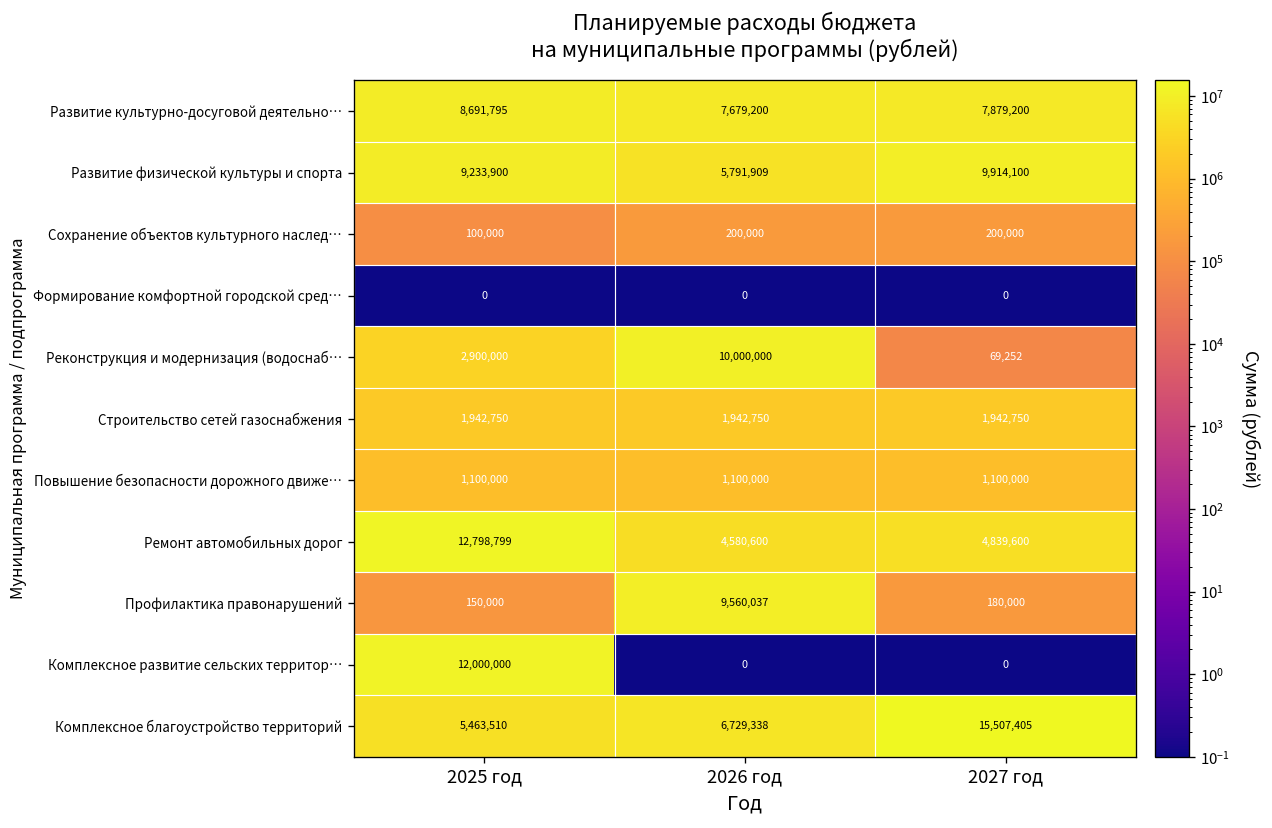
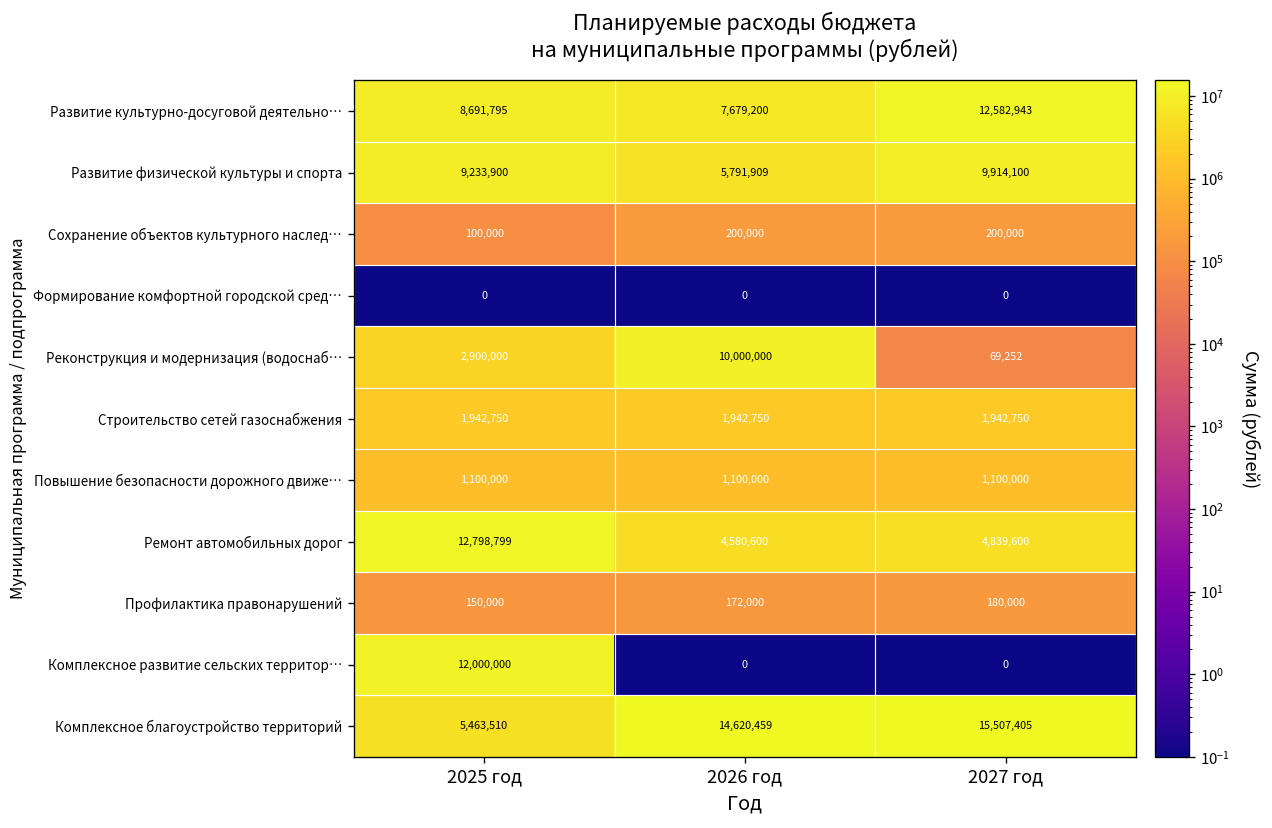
  {
    "Развитие культурно-досуговой деятельно…": {
      "2025 год": "8,691,795",
      "2026 год": "7,679,200",
-     "2027 год": "7,879,200"
+     "2027 год": "12,582,943"
    },
    "Развитие физической культуры и спорта": {
      "2025 год": "9,233,900",
      "2026 год": "5,791,909",
      "2027 год": "9,914,100"
    },
    "Сохранение объектов культурного наслед…": {
      "2025 год": "100,000",
      "2026 год": "200,000",
      "2027 год": "200,000"
    },
    "Формирование комфортной городской сред…": {
      "2025 год": "0",
      "2026 год": "0",
      "2027 год": "0"
    },
    "Реконструкция и модернизация (водоснаб…": {
      "2025 год": "2,900,000",
      "2026 год": "10,000,000",
      "2027 год": "69,252"
    },
    "Строительство сетей газоснабжения": {
      "2025 год": "1,942,750",
      "2026 год": "1,942,750",
      "2027 год": "1,942,750"
    },
    "Повышение безопасности дорожного движе…": {
      "2025 год": "1,100,000",
      "2026 год": "1,100,000",
      "2027 год": "1,100,000"
    },
    "Ремонт автомобильных дорог": {
      "2025 год": "12,798,799",
      "2026 год": "4,580,600",
      "2027 год": "4,839,600"
    },
    "Профилактика правонарушений": {
      "2025 год": "150,000",
-     "2026 год": "9,560,037",
+     "2026 год": "172,000",
      "2027 год": "180,000"
    },
    "Комплексное развитие сельских территор…": {
      "2025 год": "12,000,000",
      "2026 год": "0",
      "2027 год": "0"
    },
    "Комплексное благоустройство территорий": {
      "2025 год": "5,463,510",
-     "2026 год": "6,729,338",
+     "2026 год": "14,620,459",
      "2027 год": "15,507,405"
    }
  }
